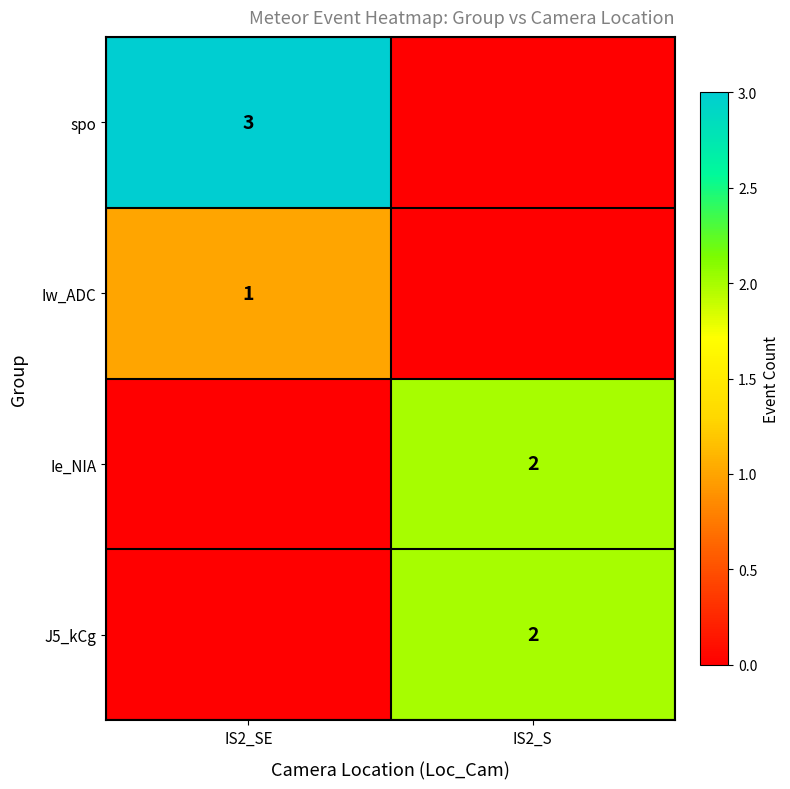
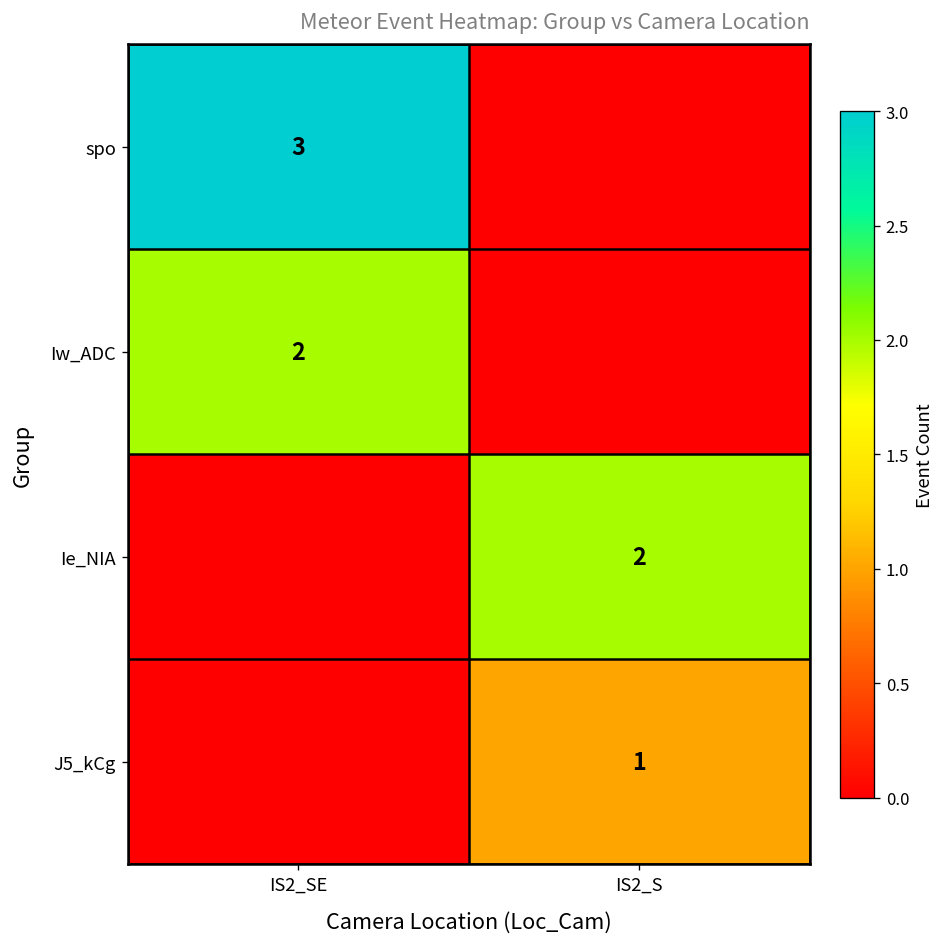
  {
    "spo": {
      "IS2_SE": 3
    },
    "Iw_ADC": {
-     "IS2_SE": 1
+     "IS2_SE": 2
    },
    "Ie_NIA": {
      "IS2_S": 2
    },
    "J5_kCg": {
-     "IS2_S": 2
+     "IS2_S": 1
    }
  }
